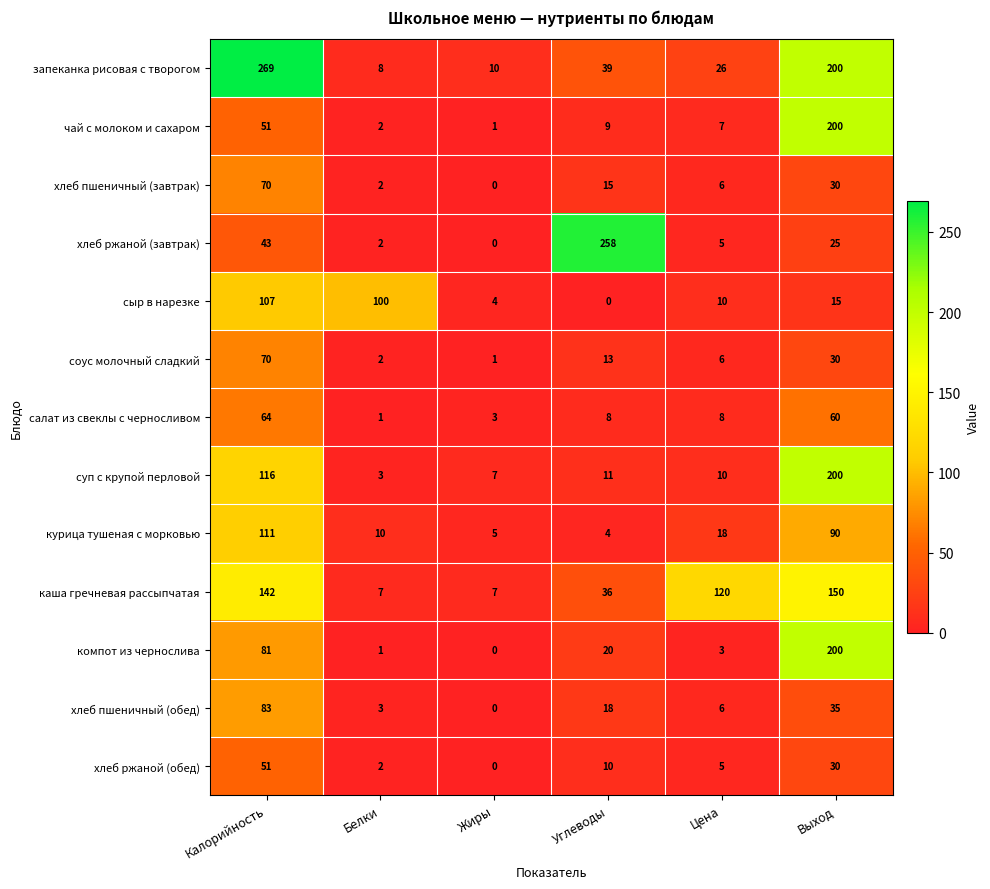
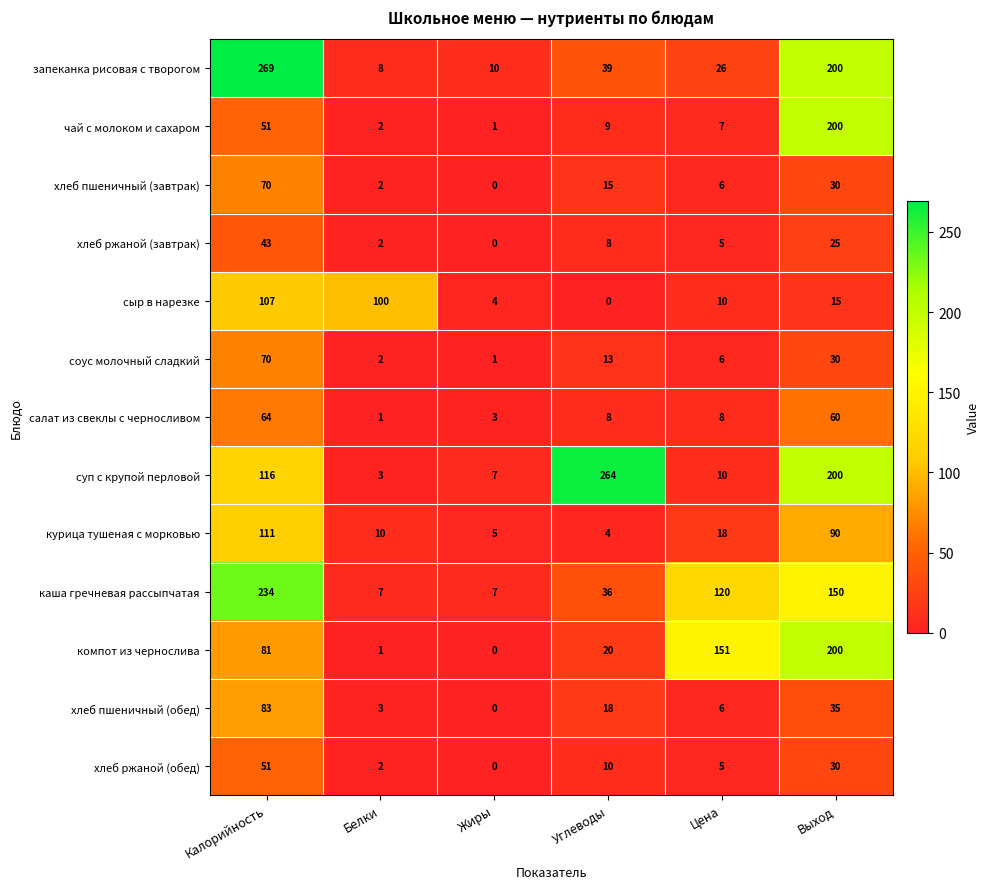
  {
    "запеканка рисовая с творогом": {
      "Калорийность": 269,
      "Белки": 8,
      "Жиры": 10,
      "Углеводы": 39,
      "Цена": 26,
      "Выход": 200
    },
    "чай с молоком и сахаром": {
      "Калорийность": 51,
      "Белки": 2,
      "Жиры": 1,
      "Углеводы": 9,
      "Цена": 7,
      "Выход": 200
    },
    "хлеб пшеничный (завтрак)": {
      "Калорийность": 70,
      "Белки": 2,
      "Жиры": 0,
      "Углеводы": 15,
      "Цена": 6,
      "Выход": 30
    },
    "хлеб ржаной (завтрак)": {
      "Калорийность": 43,
      "Белки": 2,
      "Жиры": 0,
-     "Углеводы": 258,
+     "Углеводы": 8,
      "Цена": 5,
      "Выход": 25
    },
    "сыр в нарезке": {
      "Калорийность": 107,
      "Белки": 100,
      "Жиры": 4,
      "Углеводы": 0,
      "Цена": 10,
      "Выход": 15
    },
    "соус молочный сладкий": {
      "Калорийность": 70,
      "Белки": 2,
      "Жиры": 1,
      "Углеводы": 13,
      "Цена": 6,
      "Выход": 30
    },
    "салат из свеклы с черносливом": {
      "Калорийность": 64,
      "Белки": 1,
      "Жиры": 3,
      "Углеводы": 8,
      "Цена": 8,
      "Выход": 60
    },
    "суп с крупой перловой": {
      "Калорийность": 116,
      "Белки": 3,
      "Жиры": 7,
-     "Углеводы": 11,
+     "Углеводы": 264,
      "Цена": 10,
      "Выход": 200
    },
    "курица тушеная с морковью": {
      "Калорийность": 111,
      "Белки": 10,
      "Жиры": 5,
      "Углеводы": 4,
      "Цена": 18,
      "Выход": 90
    },
    "каша гречневая рассыпчатая": {
-     "Калорийность": 142,
+     "Калорийность": 234,
      "Белки": 7,
      "Жиры": 7,
      "Углеводы": 36,
      "Цена": 120,
      "Выход": 150
    },
    "компот из чернослива": {
      "Калорийность": 81,
      "Белки": 1,
      "Жиры": 0,
      "Углеводы": 20,
-     "Цена": 3,
+     "Цена": 151,
      "Выход": 200
    },
    "хлеб пшеничный (обед)": {
      "Калорийность": 83,
      "Белки": 3,
      "Жиры": 0,
      "Углеводы": 18,
      "Цена": 6,
      "Выход": 35
    },
    "хлеб ржаной (обед)": {
      "Калорийность": 51,
      "Белки": 2,
      "Жиры": 0,
      "Углеводы": 10,
      "Цена": 5,
      "Выход": 30
    }
  }
